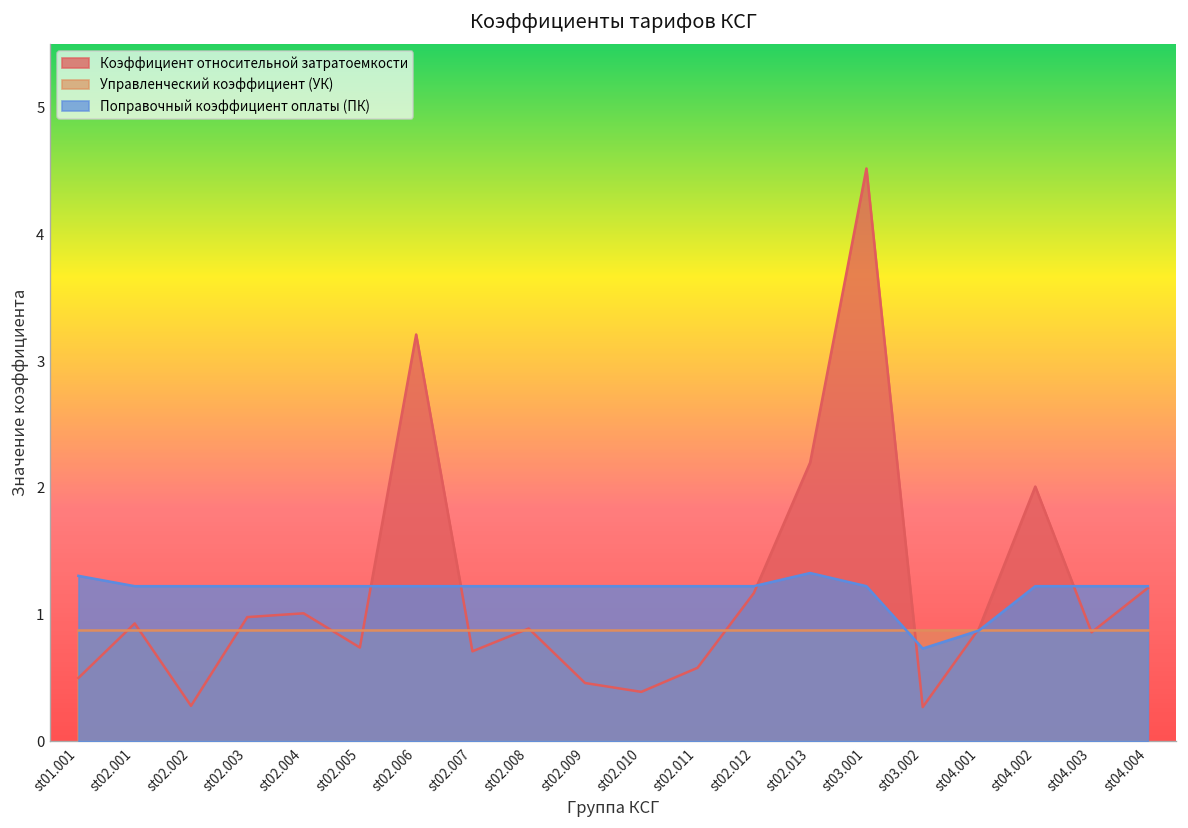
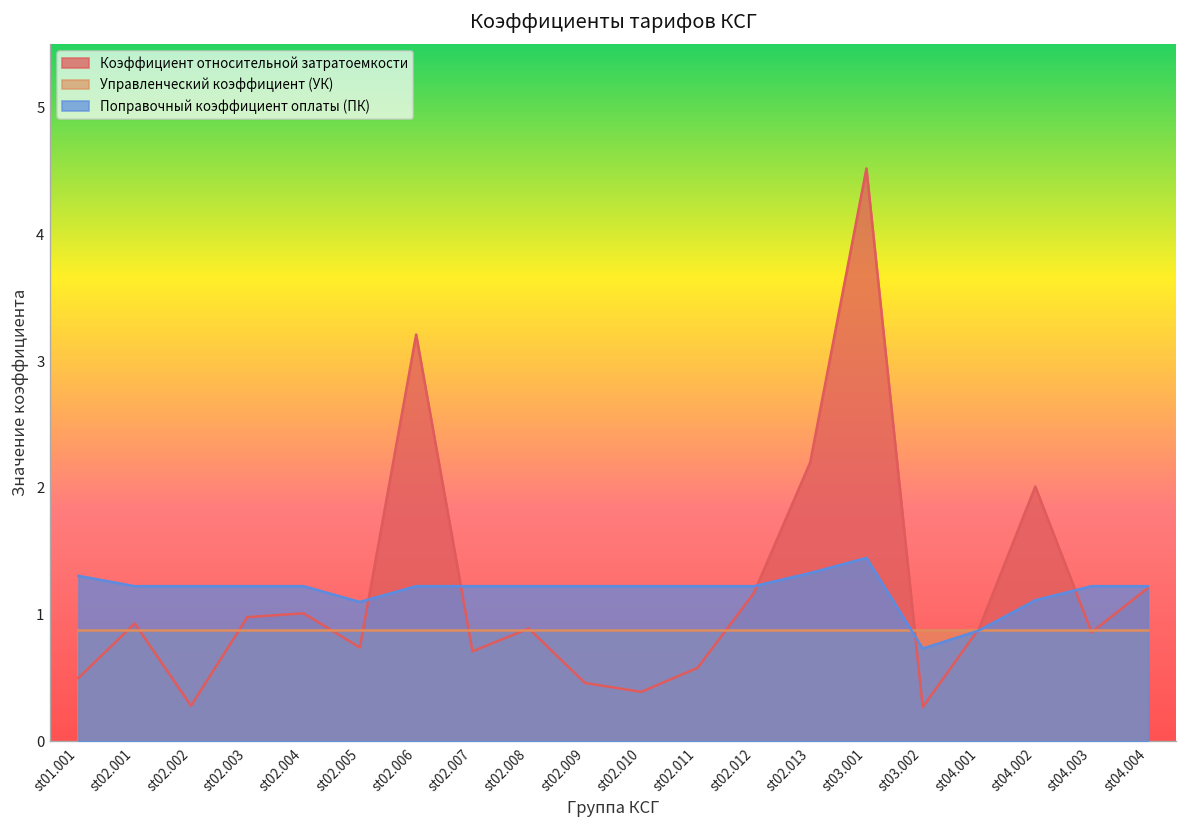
  {
    "Поправочный коэффициент оплаты (ПК)": {
      "st01.001": 1.31,
      "st02.001": 1.22,
      "st02.002": 1.22,
      "st02.003": 1.22,
      "st02.004": 1.22,
-     "st02.005": 1.22,
+     "st02.005": 1.10,
      "st02.006": 1.22,
      "st02.007": 1.22,
      "st02.008": 1.22,
      "st02.009": 1.22,
      "st02.010": 1.22,
      "st02.011": 1.22,
      "st02.012": 1.22,
      "st02.013": 1.33,
-     "st03.001": 1.22,
+     "st03.001": 1.45,
      "st03.002": 0.73,
-     "st04.002": 1.22,
+     "st04.002": 1.11,
      "st04.003": 1.22
    }
  }
